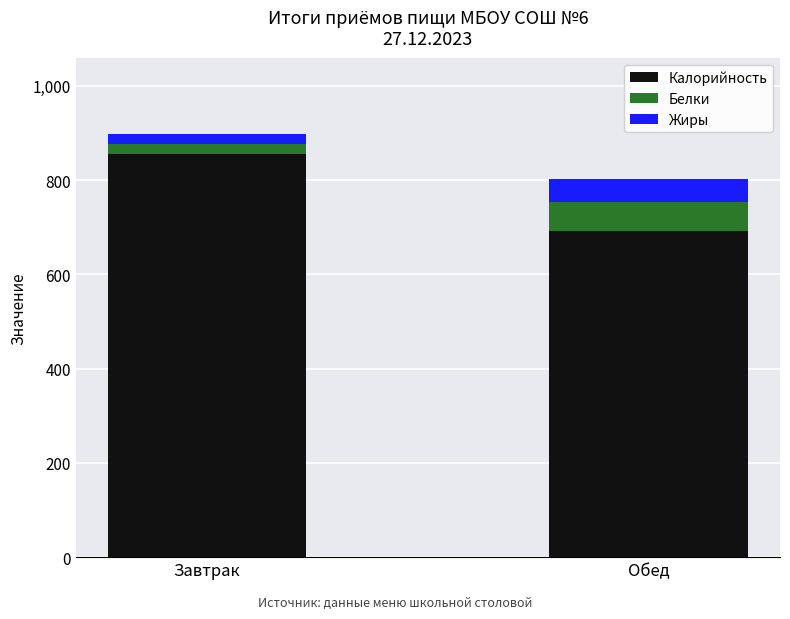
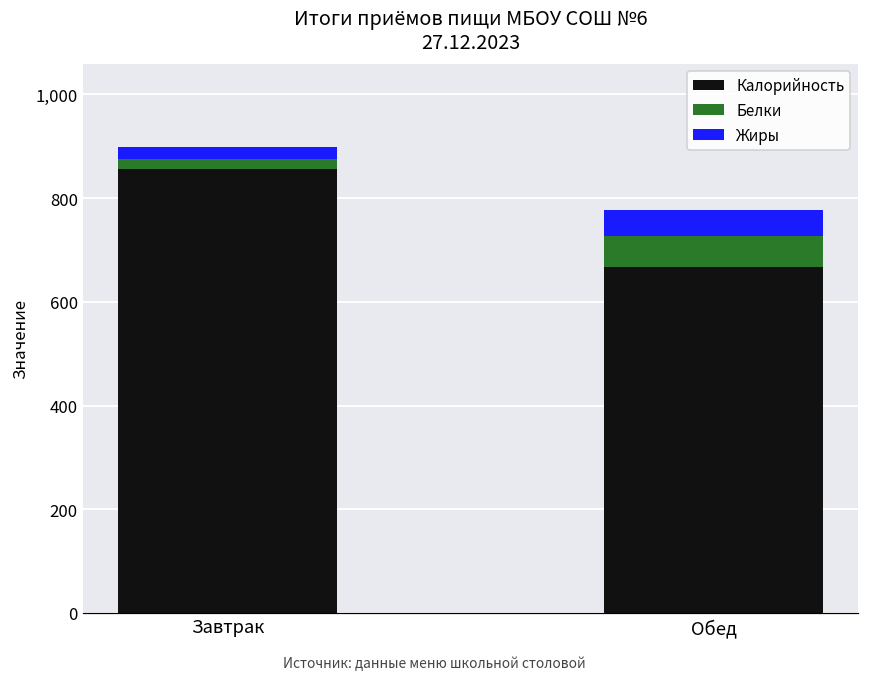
  {
    "Калорийность": {
      "Завтрак": 860,
-     "Обед": 690
+     "Обед": 670
    },
    "Белки": {
      "Завтрак": 20,
      "Обед": 60
    },
    "Жиры": {
      "Завтрак": 20,
      "Обед": 50
    }
  }
